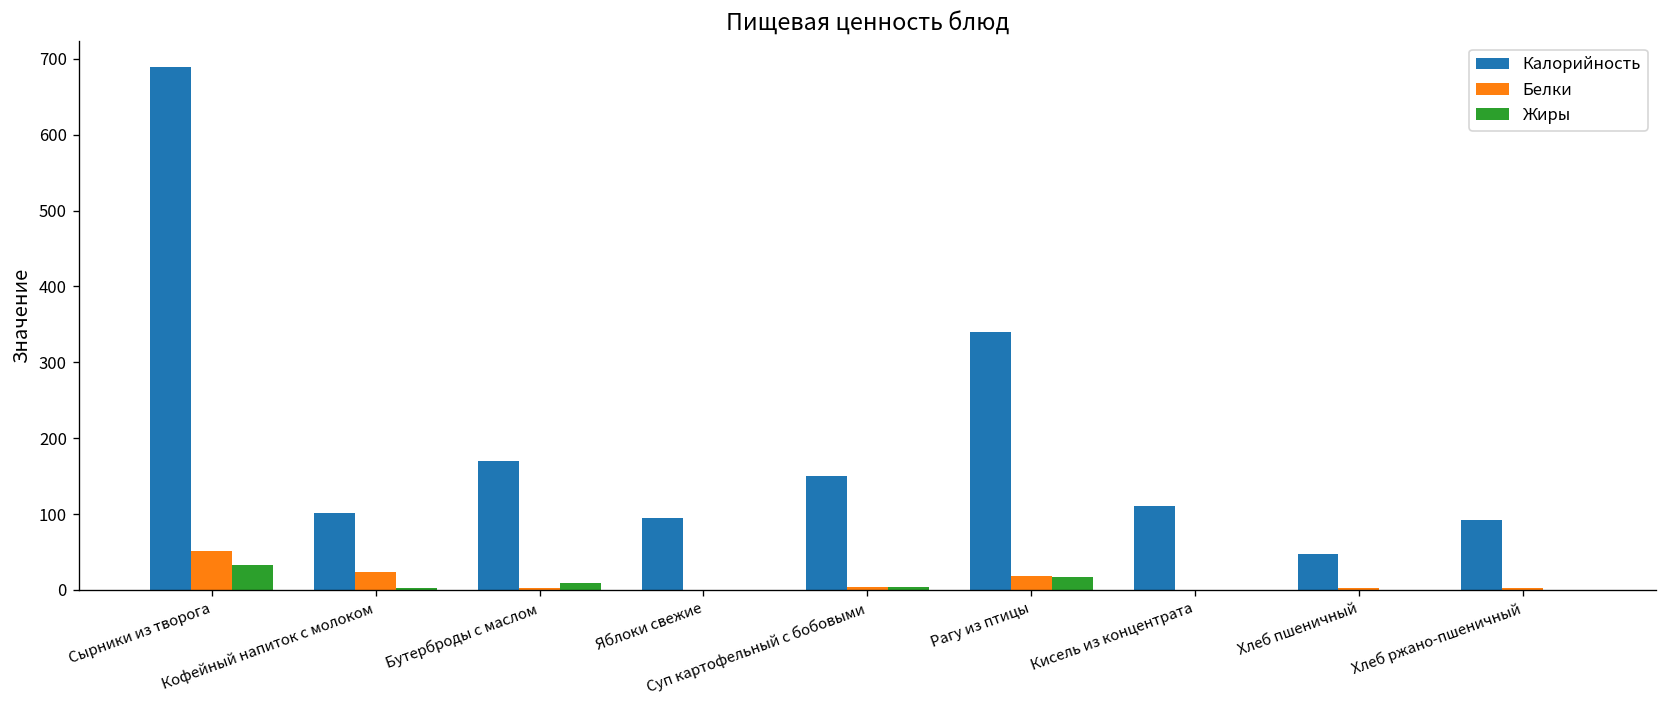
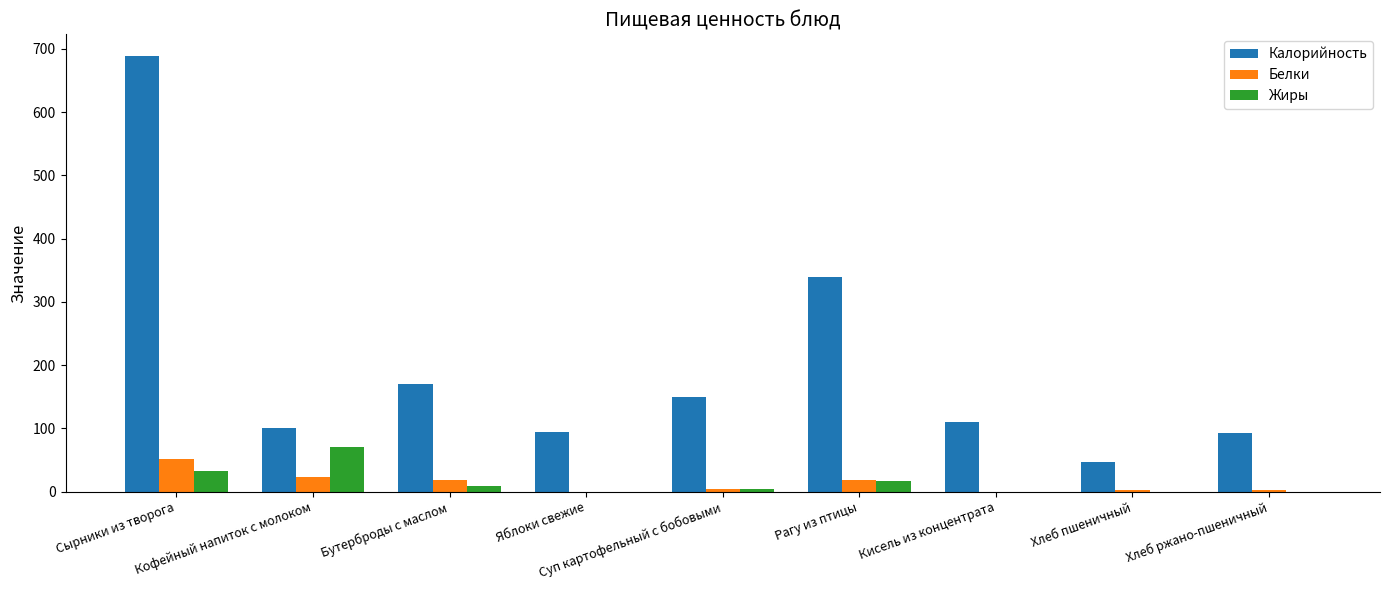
  {
    "Калорийность": {
      "Сырники из творога": 690,
      "Кофейный напиток с молоком": 100,
      "Бутерброды с маслом": 170,
      "Яблоки свежие": 90,
      "Суп картофельный с бобовыми": 150,
      "Рагу из птицы": 340,
      "Кисель из концентрата": 110,
      "Хлеб пшеничный": 50,
      "Хлеб ржано-пшеничный": 90
    },
    "Белки": {
      "Сырники из творога": 50,
      "Кофейный напиток с молоком": 20,
-     "Бутерброды с маслом": 0,
+     "Бутерброды с маслом": 20,
      "Яблоки свежие": 0,
      "Суп картофельный с бобовыми": 0,
      "Рагу из птицы": 20,
      "Кисель из концентрата": 0
    },
    "Жиры": {
      "Сырники из творога": 30,
-     "Кофейный напиток с молоком": 0,
+     "Кофейный напиток с молоком": 70,
      "Бутерброды с маслом": 10,
      "Яблоки свежие": 0,
      "Суп картофельный с бобовыми": 0,
      "Рагу из птицы": 20,
      "Кисель из концентрата": 0,
      "Хлеб пшеничный": 0,
      "Хлеб ржано-пшеничный": 0
    }
  }
